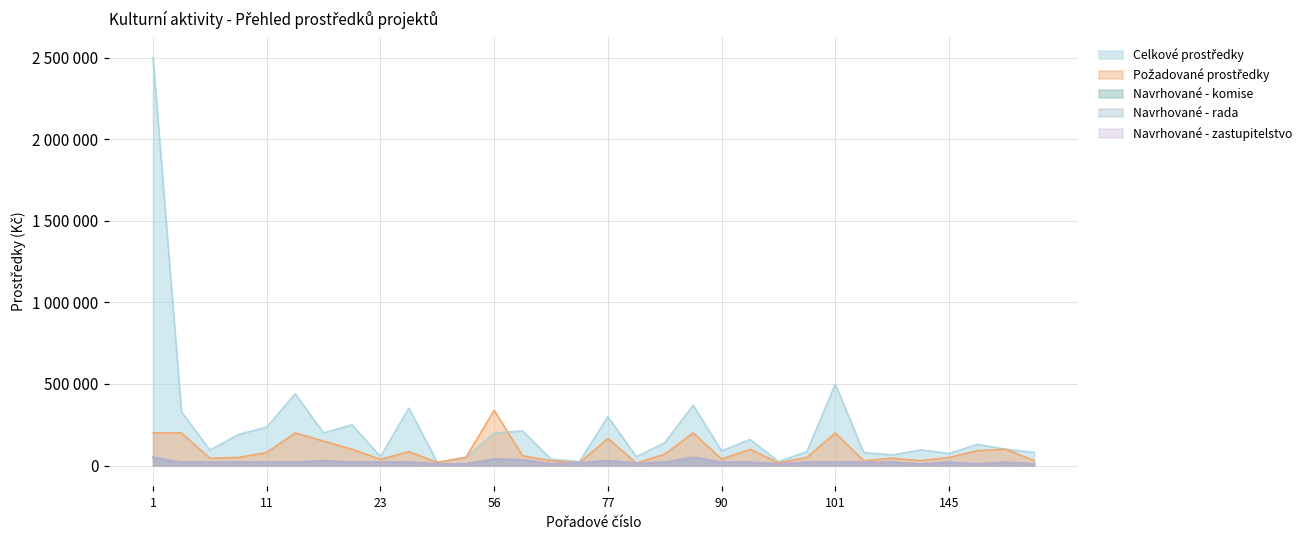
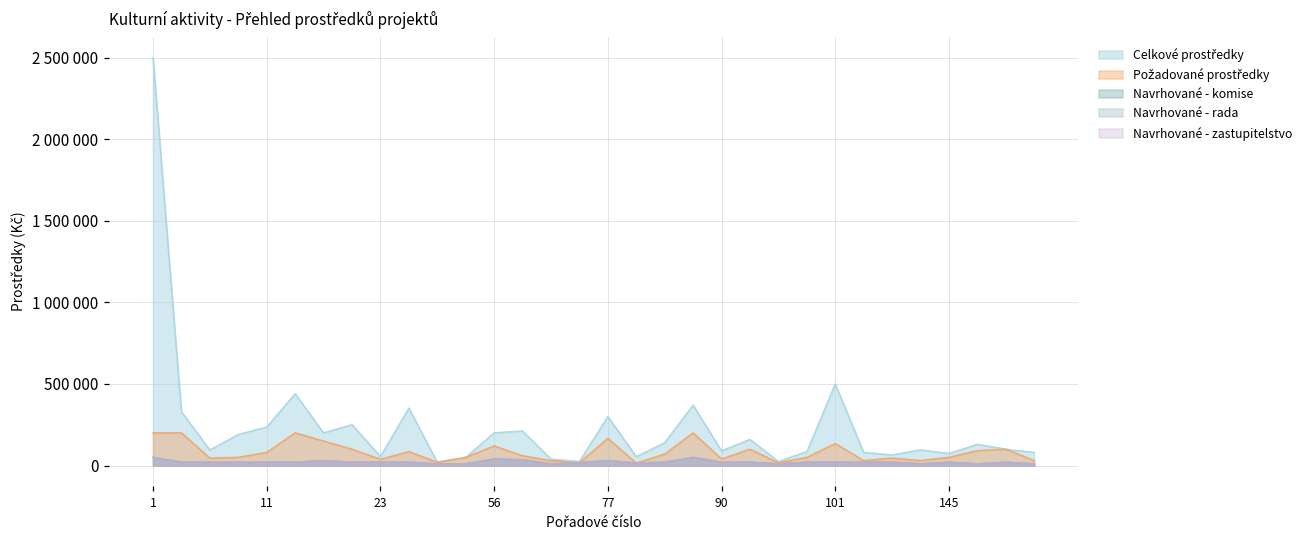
  {
    "Požadované prostředky": {
-     "56": 340000,
+     "56": 120000,
      "77": 170000,
      "90": 40000,
-     "101": 200000,
+     "101": 130000,
      "145": 50000
    }
  }
